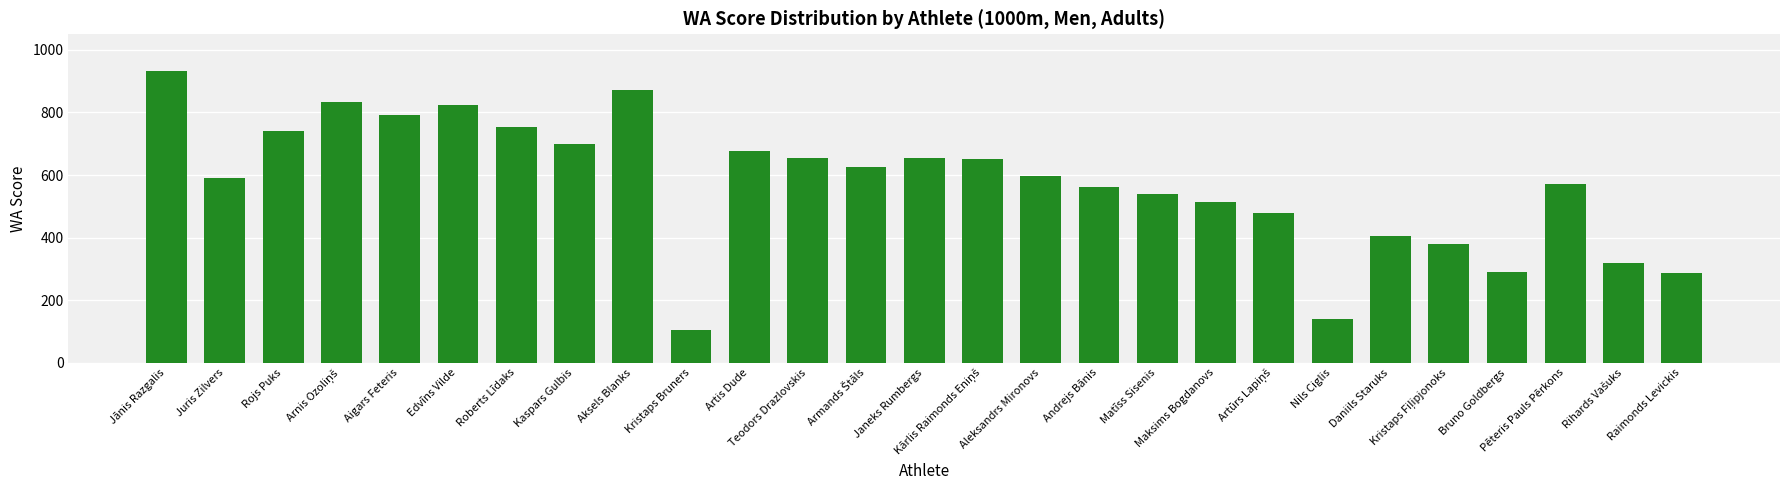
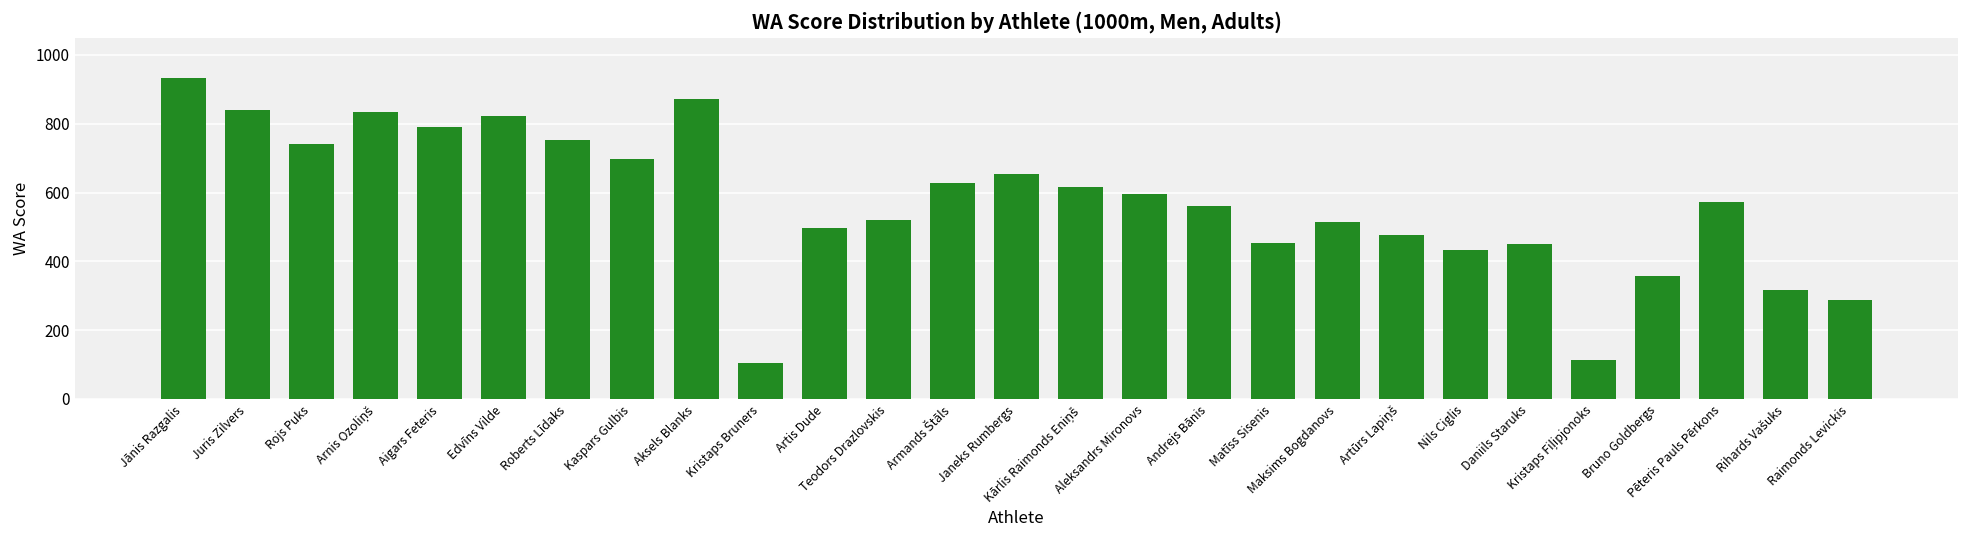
  {
    "Jānis Razgalis": 930,
-   "Juris Zilvers": 590,
+   "Juris Zilvers": 840,
    "Rojs Puks": 740,
    "Arnis Ozoliņš": 830,
    "Aigars Feteris": 790,
    "Edvīns Vilde": 820,
    "Roberts Līdaks": 750,
    "Kaspars Gulbis": 700,
    "Aksels Blanks": 870,
    "Kristaps Bruners": 100,
-   "Artis Dude": 680,
-   "Teodors Drazlovskis": 660,
+   "Artis Dude": 500,
+   "Teodors Drazlovskis": 520,
    "Armands Štāls": 630,
    "Janeks Rumbergs": 650,
-   "Kārlis Raimonds Eniņš": 650,
+   "Kārlis Raimonds Eniņš": 620,
    "Aleksandrs Mironovs": 600,
    "Andrejs Bānis": 560,
-   "Matīss Sisenis": 540,
+   "Matīss Sisenis": 450,
    "Maksims Bogdanovs": 520,
    "Artūrs Lapiņš": 480,
-   "Nils Ciglis": 140,
-   "Daniils Staruks": 410,
-   "Kristaps Fiļipjonoks": 380,
-   "Bruno Goldbergs": 290,
+   "Nils Ciglis": 430,
+   "Daniils Staruks": 450,
+   "Kristaps Fiļipjonoks": 110,
+   "Bruno Goldbergs": 360,
    "Pēteris Pauls Pērkons": 570,
    "Rihards Vašuks": 320,
    "Raimonds Levickis": 290
  }
